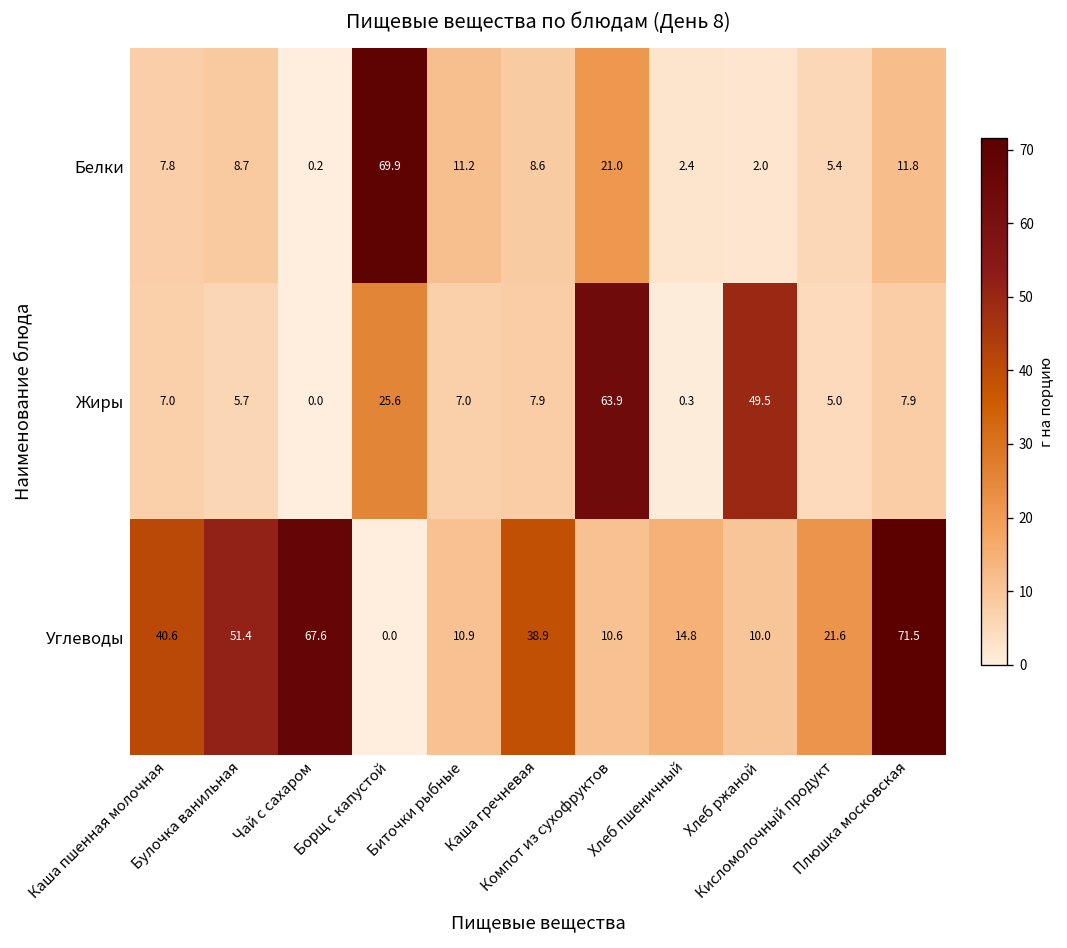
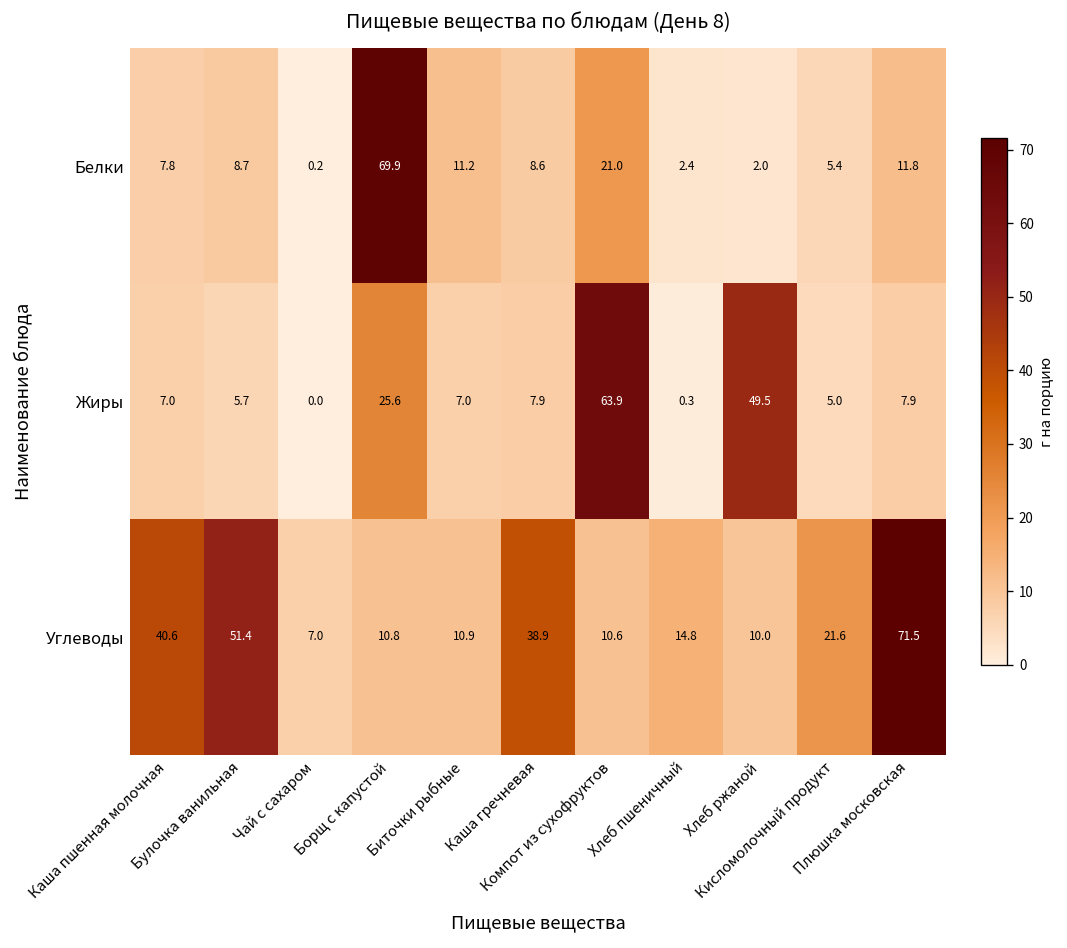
  {
    "Белки": {
      "Каша пшенная молочная": 7.8,
      "Булочка ванильная": 8.7,
      "Чай с сахаром": 0.2,
      "Борщ с капустой": 69.9,
      "Биточки рыбные": 11.2,
      "Каша гречневая": 8.6,
      "Компот из сухофруктов": 21.0,
      "Хлеб пшеничный": 2.4,
      "Хлеб ржаной": 2.0,
      "Кисломолочный продукт": 5.4,
      "Плюшка московская": 11.8
    },
    "Жиры": {
      "Каша пшенная молочная": 7.0,
      "Булочка ванильная": 5.7,
      "Чай с сахаром": 0.0,
      "Борщ с капустой": 25.6,
      "Биточки рыбные": 7.0,
      "Каша гречневая": 7.9,
      "Компот из сухофруктов": 63.9,
      "Хлеб пшеничный": 0.3,
      "Хлеб ржаной": 49.5,
      "Кисломолочный продукт": 5.0,
      "Плюшка московская": 7.9
    },
    "Углеводы": {
      "Каша пшенная молочная": 40.6,
      "Булочка ванильная": 51.4,
-     "Чай с сахаром": 67.6,
-     "Борщ с капустой": 0.0,
+     "Чай с сахаром": 7.0,
+     "Борщ с капустой": 10.8,
      "Биточки рыбные": 10.9,
      "Каша гречневая": 38.9,
      "Компот из сухофруктов": 10.6,
      "Хлеб пшеничный": 14.8,
      "Хлеб ржаной": 10.0,
      "Кисломолочный продукт": 21.6,
      "Плюшка московская": 71.5
    }
  }
